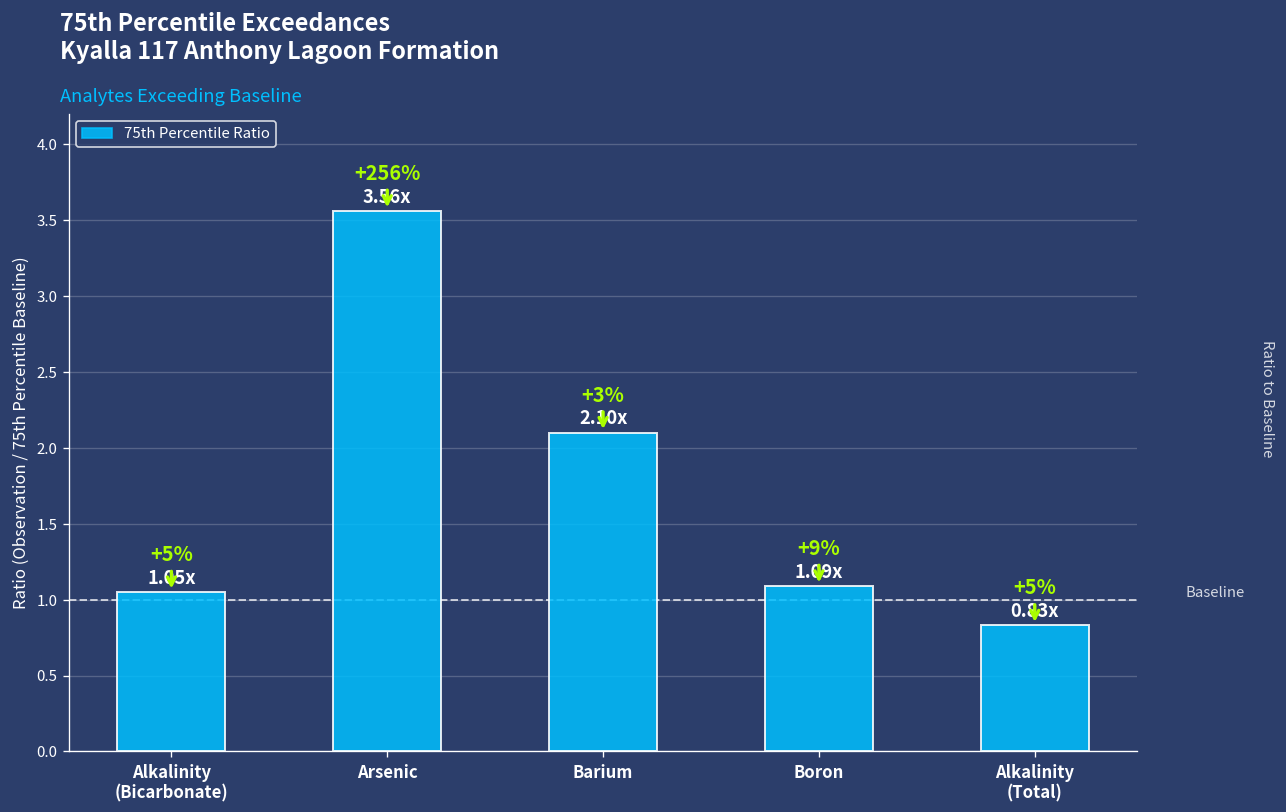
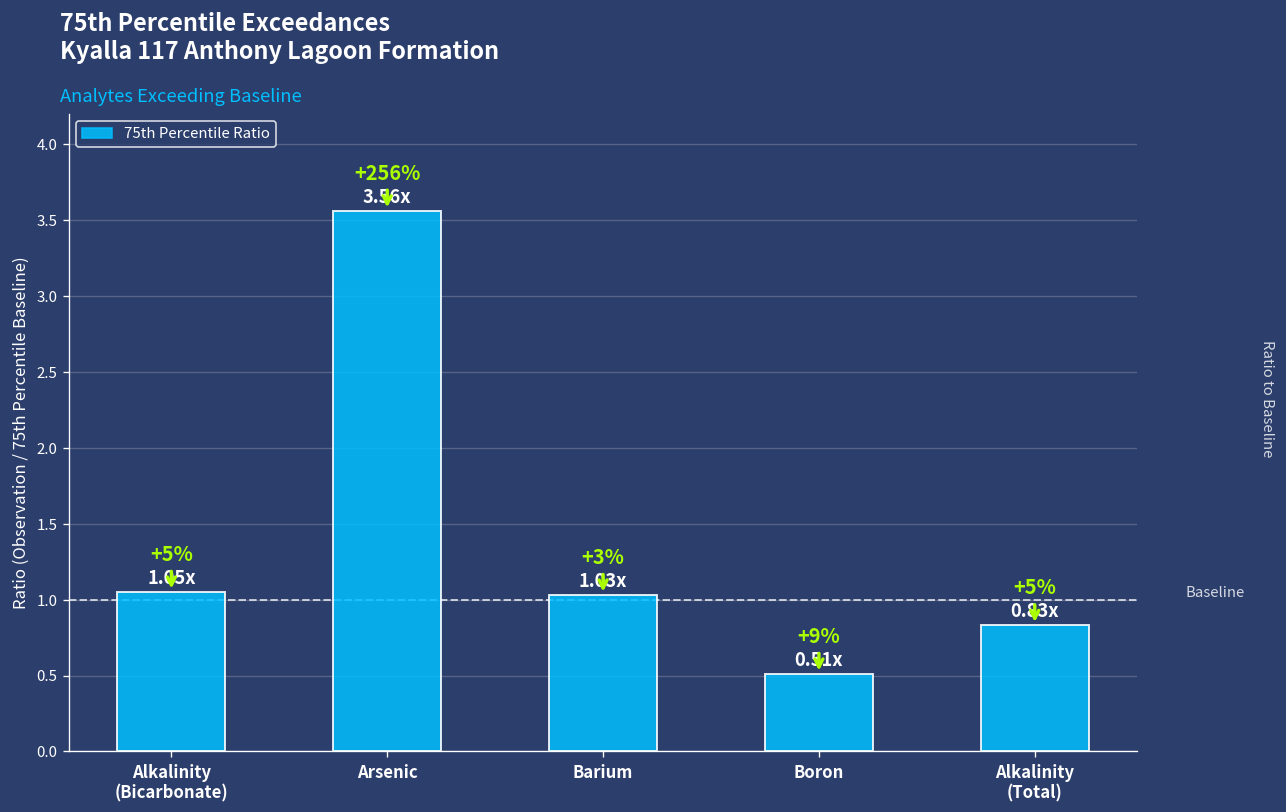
  {
-   "Barium": "2.10x",
-   "Boron": "1.09x"
+   "Barium": "1.03x",
+   "Boron": "0.51x"
  }
